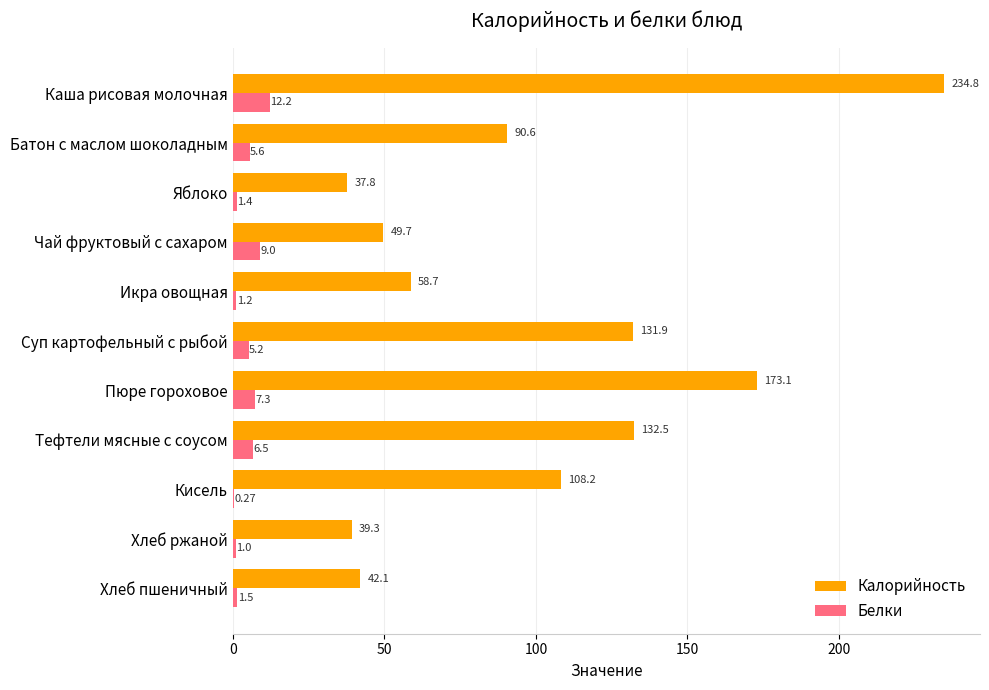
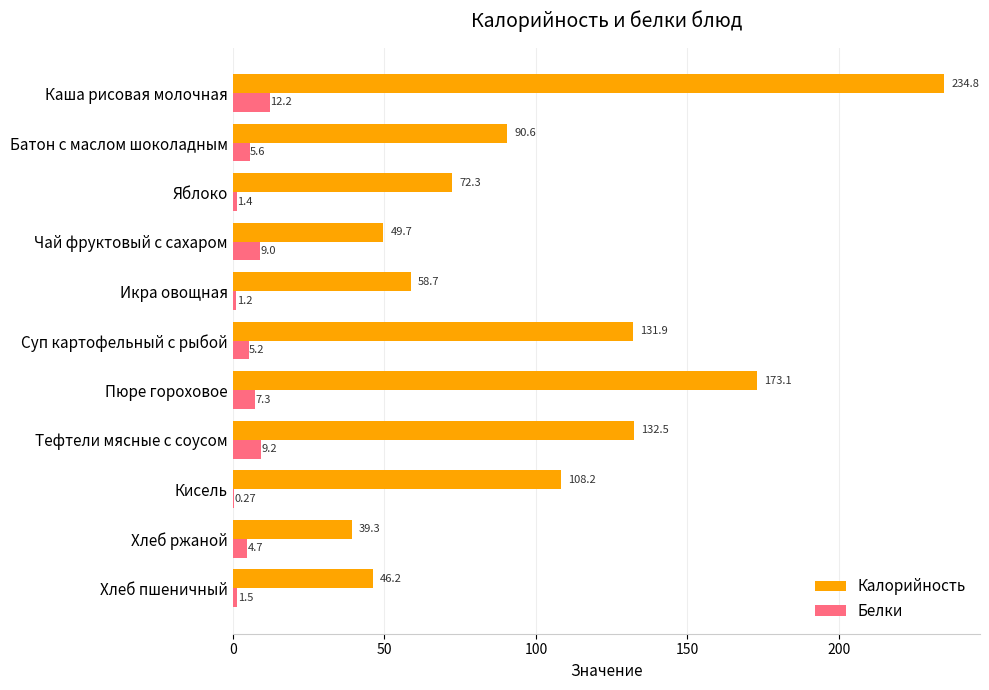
  {
    "Калорийность": {
      "Каша рисовая молочная": 234.8,
      "Батон с маслом шоколадным": 90.6,
-     "Яблоко": 37.8,
+     "Яблоко": 72.3,
      "Чай фруктовый с сахаром": 49.7,
      "Икра овощная": 58.7,
      "Суп картофельный с рыбой": 131.9,
      "Пюре гороховое": 173.1,
      "Тефтели мясные с соусом": 132.5,
      "Кисель": 108.2,
      "Хлеб ржаной": 39.3,
-     "Хлеб пшеничный": 42.1
+     "Хлеб пшеничный": 46.2
    },
    "Белки": {
      "Каша рисовая молочная": 12.2,
      "Батон с маслом шоколадным": 5.6,
      "Яблоко": 1.4,
      "Чай фруктовый с сахаром": 9.0,
      "Икра овощная": 1.2,
      "Суп картофельный с рыбой": 5.2,
      "Пюре гороховое": 7.3,
-     "Тефтели мясные с соусом": 6.5,
+     "Тефтели мясные с соусом": 9.2,
      "Кисель": 0.27,
-     "Хлеб ржаной": 1.0,
+     "Хлеб ржаной": 4.7,
      "Хлеб пшеничный": 1.5
    }
  }
